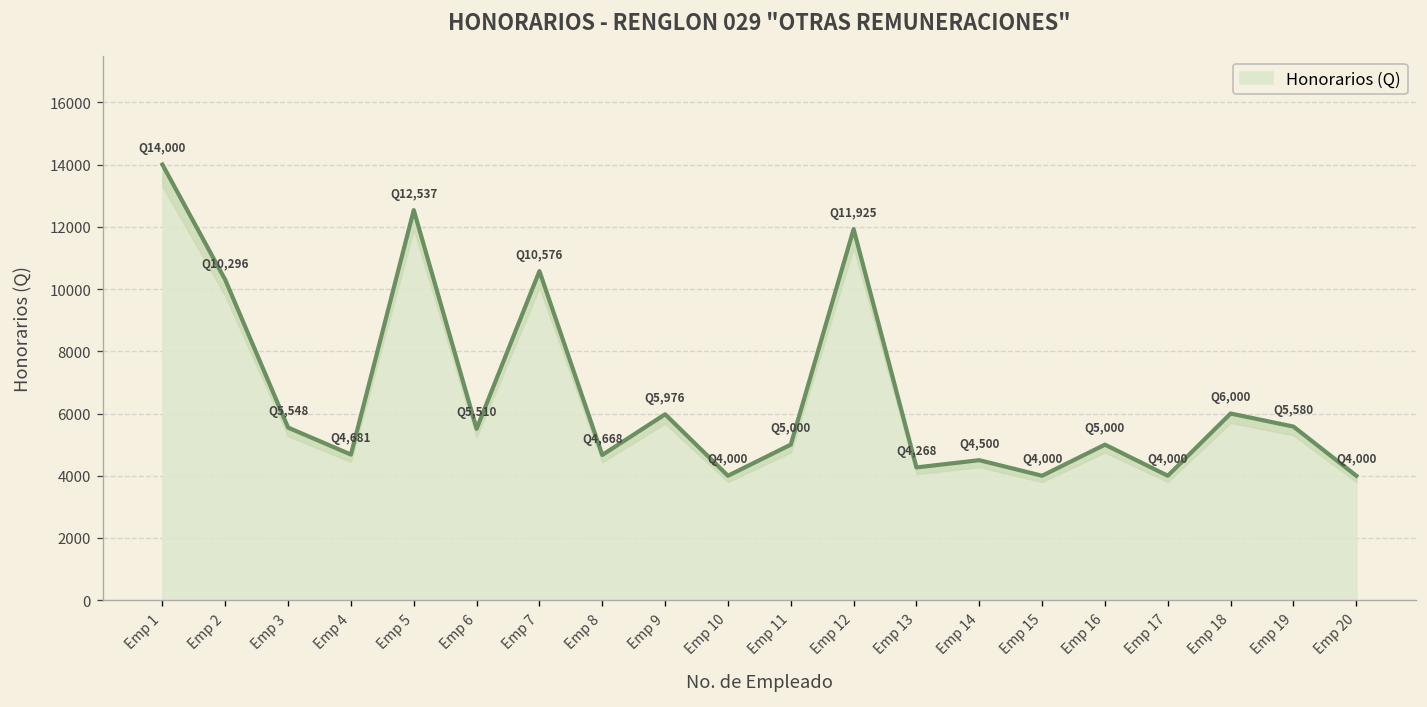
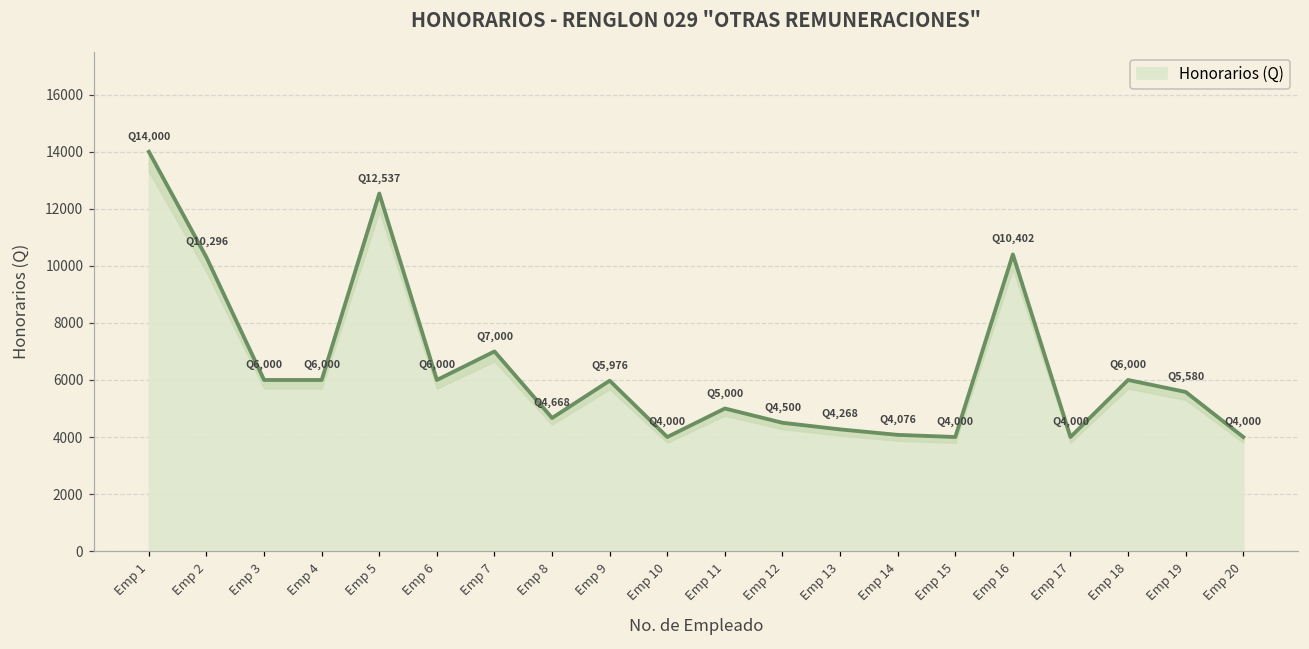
  {
-   "Emp 3": "5,548",
-   "Emp 4": "4,681",
-   "Emp 6": "5,510",
-   "Emp 7": "10,576",
-   "Emp 12": "11,925",
-   "Emp 14": "4,500",
-   "Emp 16": "5,000"
+   "Emp 3": "6,000",
+   "Emp 4": "6,000",
+   "Emp 6": "6,000",
+   "Emp 7": "7,000",
+   "Emp 12": "4,500",
+   "Emp 14": "4,076",
+   "Emp 16": "10,402"
  }
